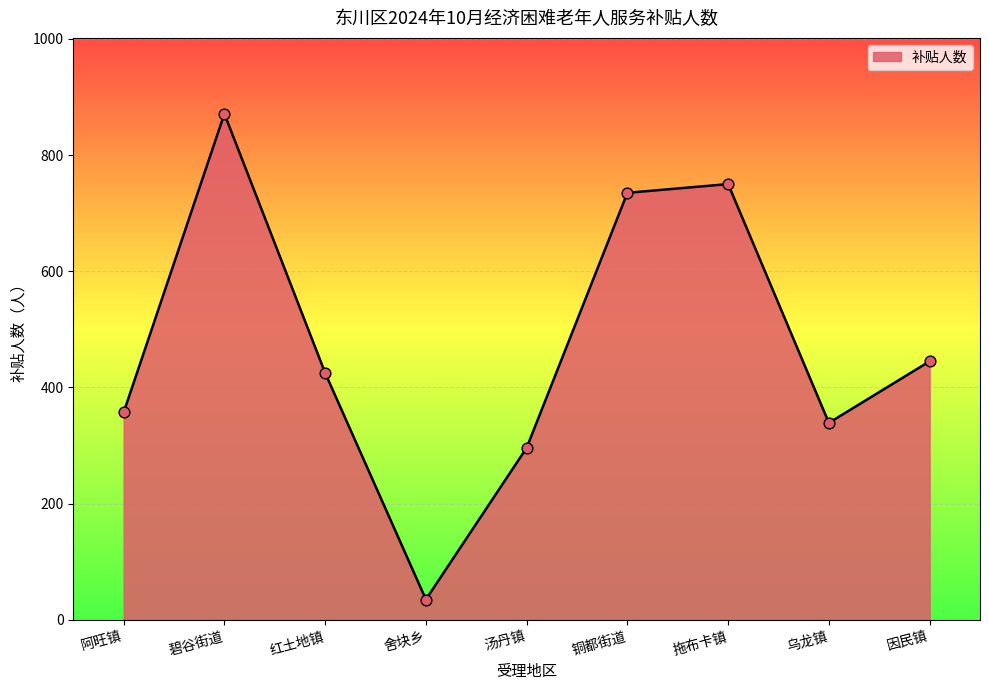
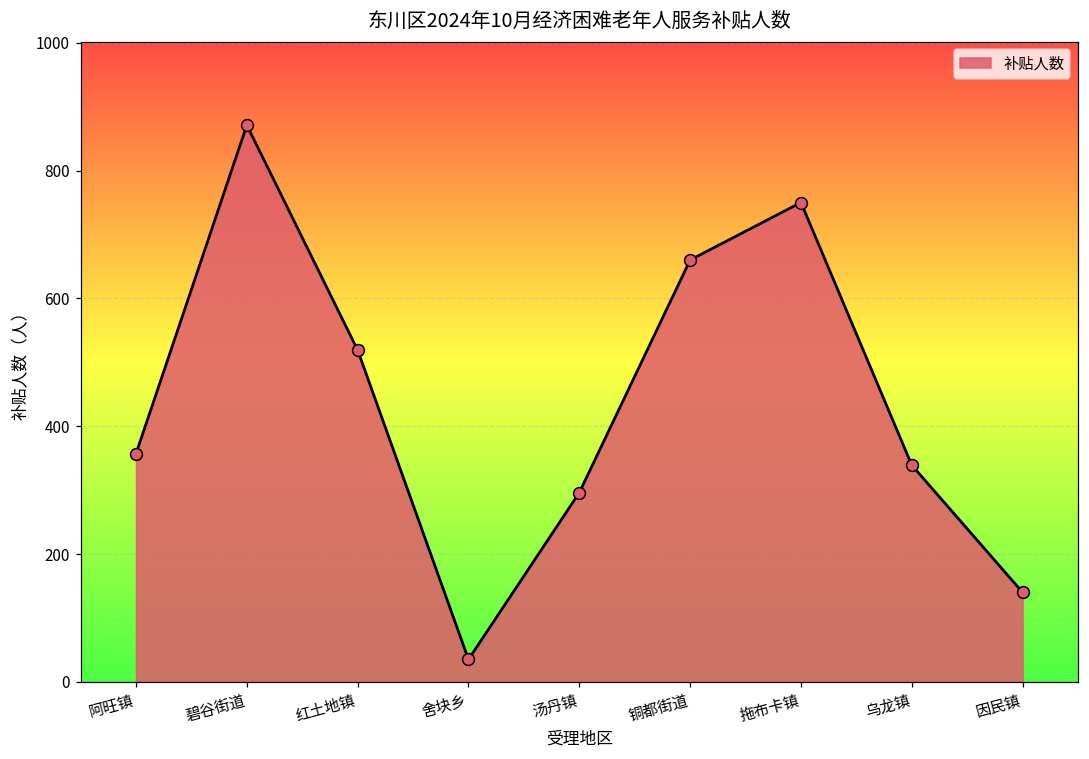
  {
    "阿旺镇": 360,
    "碧谷街道": 870,
-   "红土地镇": 430,
+   "红土地镇": 520,
    "舍块乡": 40,
    "汤丹镇": 300,
-   "铜都街道": 740,
+   "铜都街道": 660,
    "拖布卡镇": 750,
    "乌龙镇": 340,
-   "因民镇": 450
+   "因民镇": 140
  }
